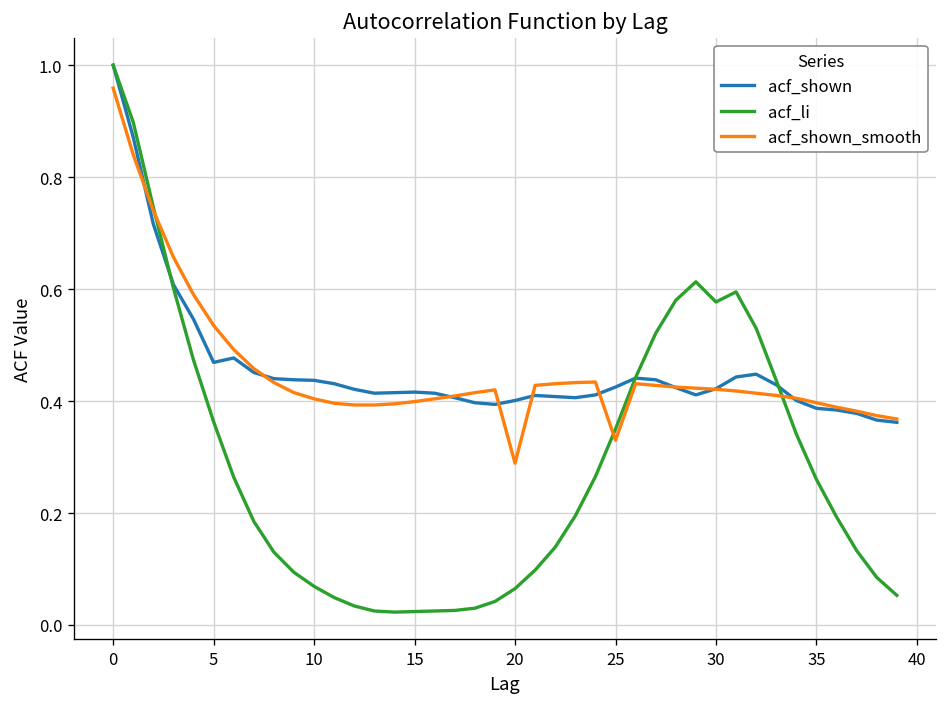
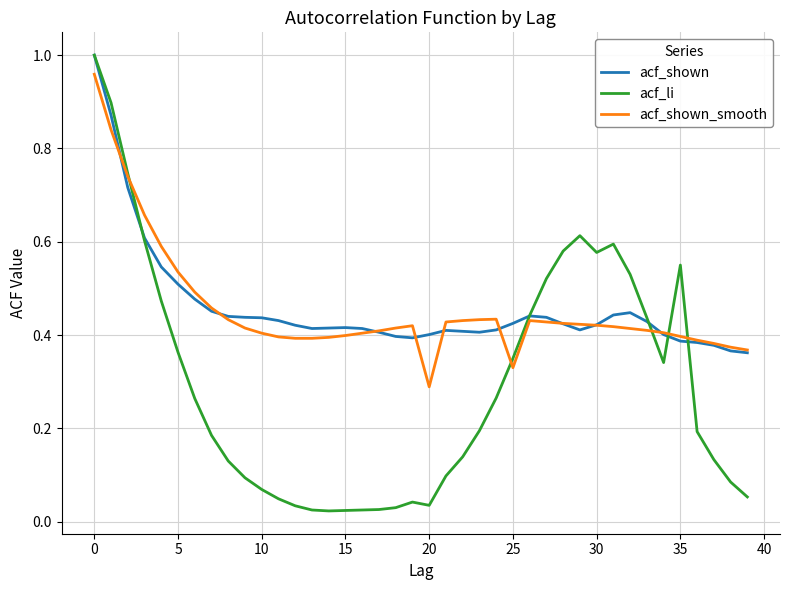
  {
    "acf_shown": {
-     "5": 0.47,
+     "5": 0.51,
      "10": 0.44,
      "15": 0.42,
      "20": 0.40,
      "25": 0.43,
      "35": 0.39
    },
    "acf_li": {
      "5": 0.36,
      "10": 0.07,
      "15": 0.02,
-     "20": 0.07,
+     "20": 0.04,
      "25": 0.35,
      "30": 0.58,
-     "35": 0.26
+     "35": 0.55
    },
    "acf_shown_smooth": {
      "0": 0.96,
      "5": 0.54,
      "10": 0.40,
      "15": 0.40,
      "20": 0.29,
      "25": 0.33,
      "35": 0.40
    }
  }
